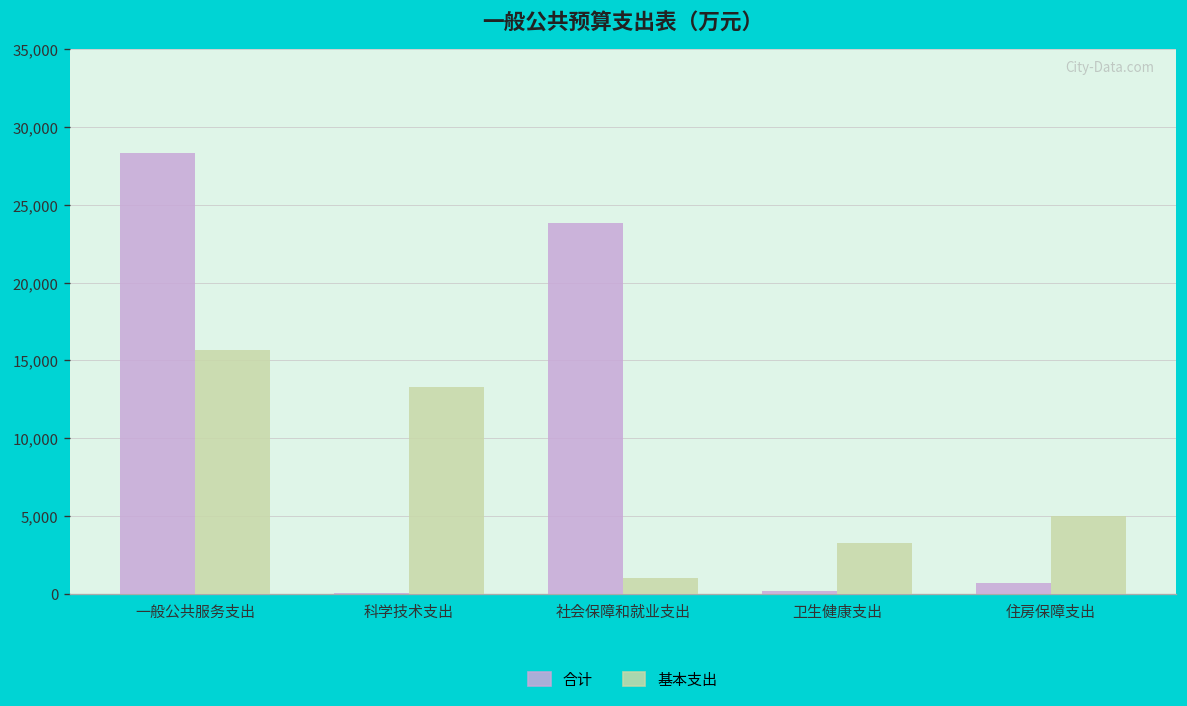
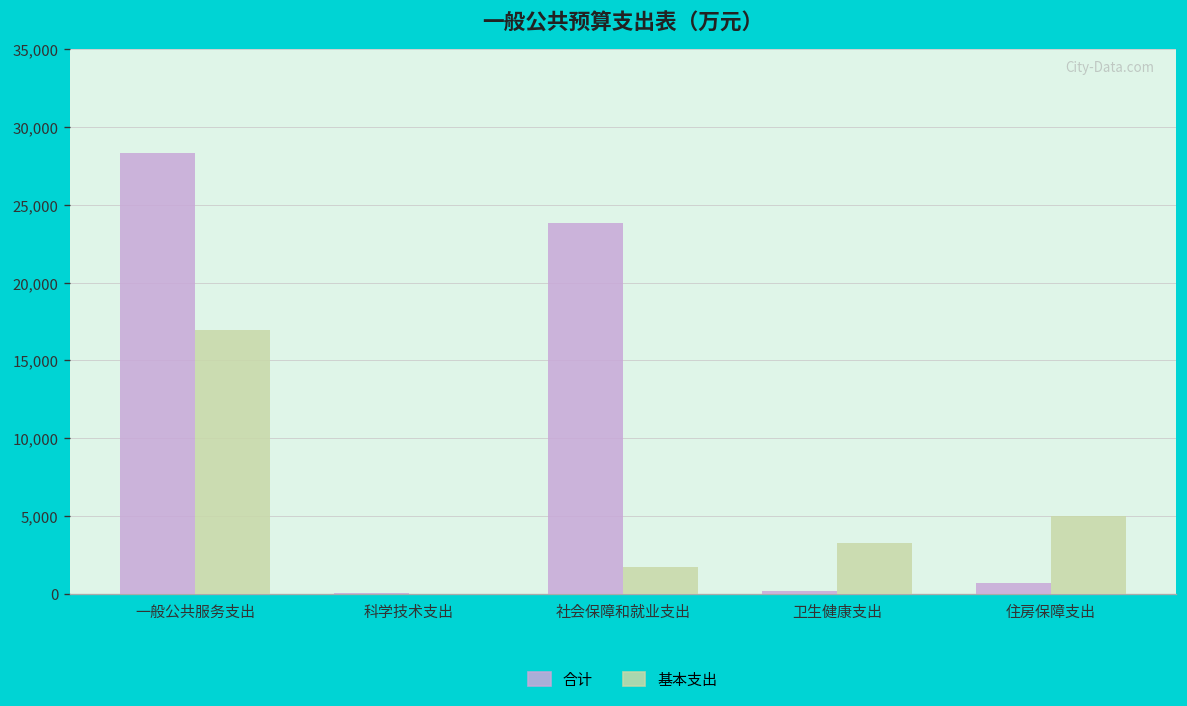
  {
    "合计": {
      "一般公共服务支出": "28,300",
      "社会保障和就业支出": "23,800",
      "住房保障支出": "700"
    },
    "基本支出": {
-     "一般公共服务支出": "15,700",
-     "科学技术支出": "13,300",
-     "社会保障和就业支出": "1,000",
+     "一般公共服务支出": "16,900",
+     "科学技术支出": "0",
+     "社会保障和就业支出": "1,700",
      "卫生健康支出": "3,200",
      "住房保障支出": "5,000"
    }
  }
